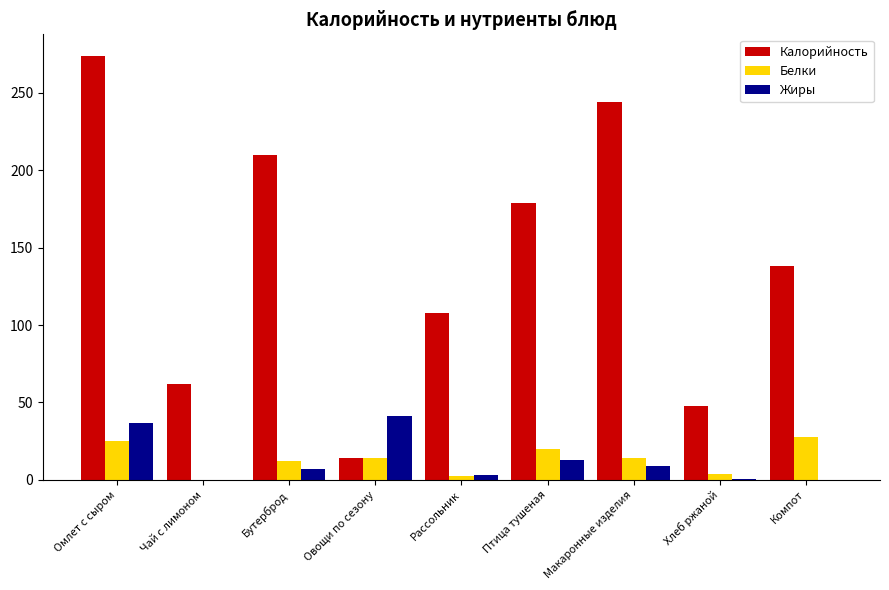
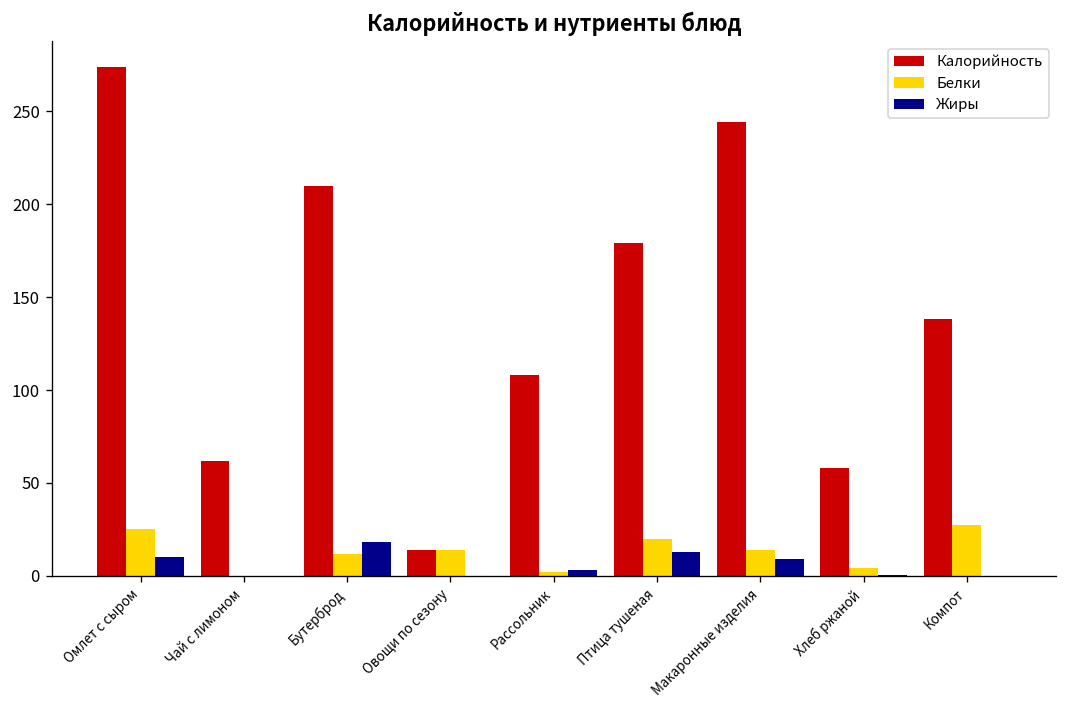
  {
    "Калорийность": {
      "Омлет с сыром": 274,
      "Чай с лимоном": 62,
      "Бутерброд": 210,
      "Овощи по сезону": 14,
      "Рассольник": 108,
      "Птица тушеная": 179,
      "Макаронные изделия": 244,
-     "Хлеб ржаной": 48,
+     "Хлеб ржаной": 58,
      "Компот": 138
    },
    "Белки": {
      "Омлет с сыром": 25,
      "Чай с лимоном": 0,
      "Бутерброд": 12,
      "Овощи по сезону": 14,
      "Рассольник": 2,
      "Птица тушеная": 20,
      "Макаронные изделия": 14,
      "Хлеб ржаной": 4,
      "Компот": 28
    },
    "Жиры": {
-     "Омлет с сыром": 37,
+     "Омлет с сыром": 10,
      "Чай с лимоном": 0,
-     "Бутерброд": 7,
-     "Овощи по сезону": 41,
+     "Бутерброд": 18,
+     "Овощи по сезону": 0,
      "Рассольник": 3,
      "Птица тушеная": 13,
      "Макаронные изделия": 9
    }
  }
